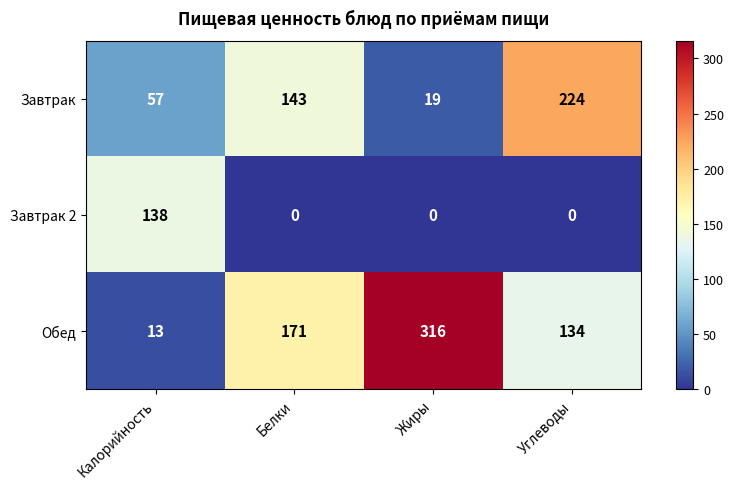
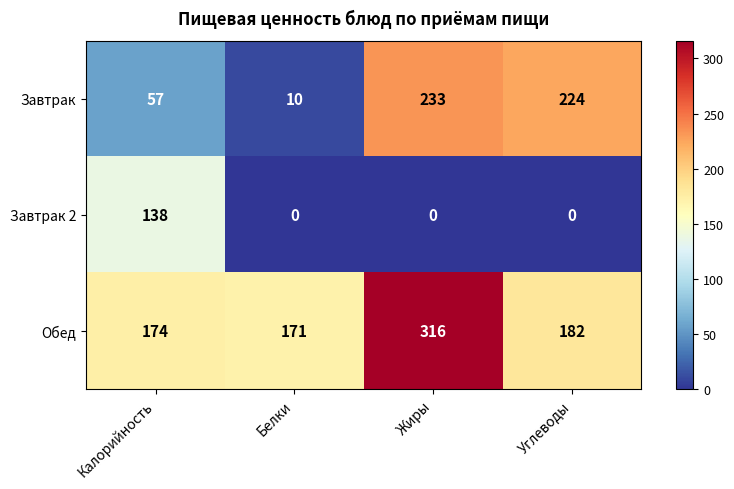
  {
    "Завтрак": {
      "Калорийность": 57,
-     "Белки": 143,
-     "Жиры": 19,
+     "Белки": 10,
+     "Жиры": 233,
      "Углеводы": 224
    },
    "Завтрак 2": {
      "Калорийность": 138,
      "Белки": 0,
      "Жиры": 0,
      "Углеводы": 0
    },
    "Обед": {
-     "Калорийность": 13,
+     "Калорийность": 174,
      "Белки": 171,
      "Жиры": 316,
-     "Углеводы": 134
+     "Углеводы": 182
    }
  }
